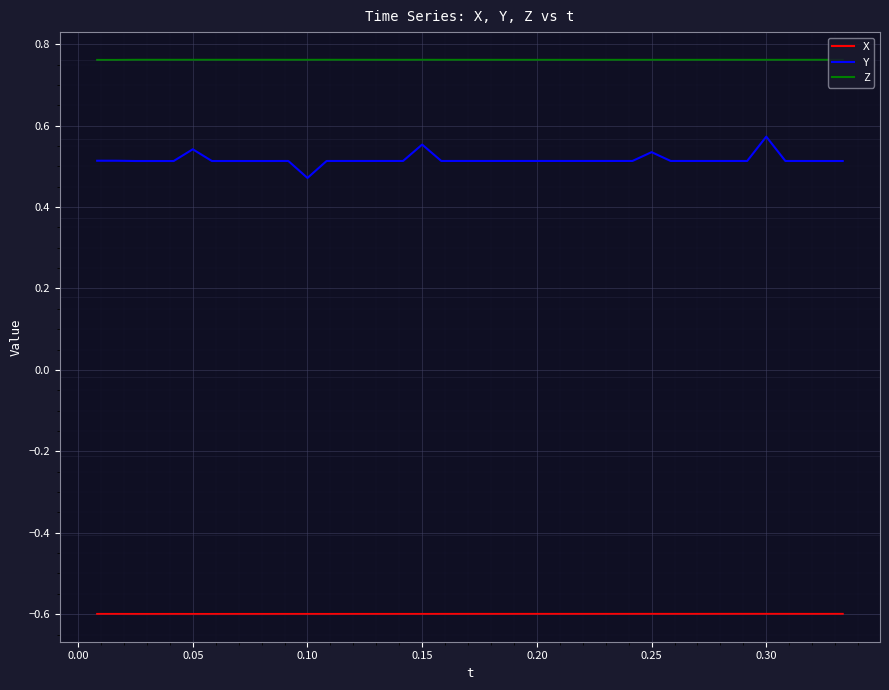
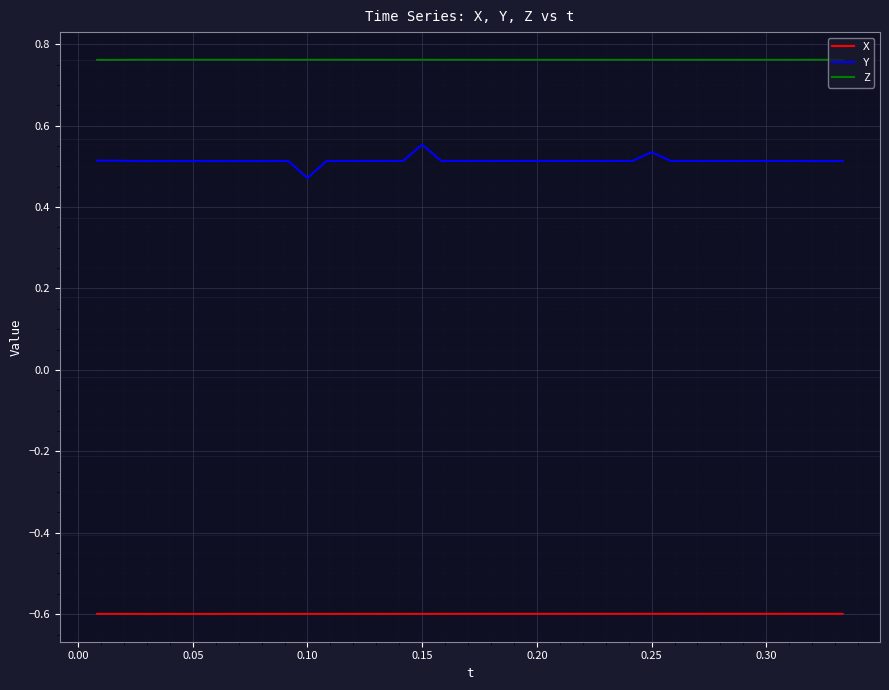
  {
    "X": {
      "0.05": -0.60,
      "0.10": -0.60,
      "0.15": -0.60,
      "0.20": -0.60,
      "0.25": -0.60,
      "0.30": -0.60
    },
    "Y": {
-     "0.05": 0.54,
+     "0.05": 0.51,
      "0.10": 0.47,
      "0.15": 0.55,
      "0.20": 0.51,
      "0.25": 0.53,
-     "0.30": 0.57
+     "0.30": 0.51
    },
    "Z": {
      "0.05": 0.76,
      "0.10": 0.76,
      "0.15": 0.76,
      "0.20": 0.76,
      "0.25": 0.76,
      "0.30": 0.76
    }
  }
